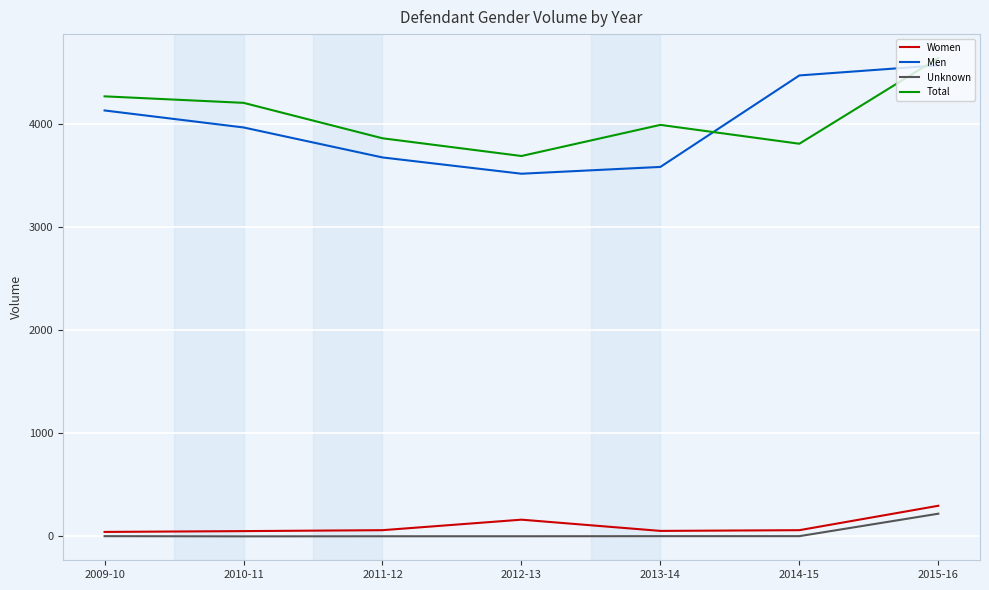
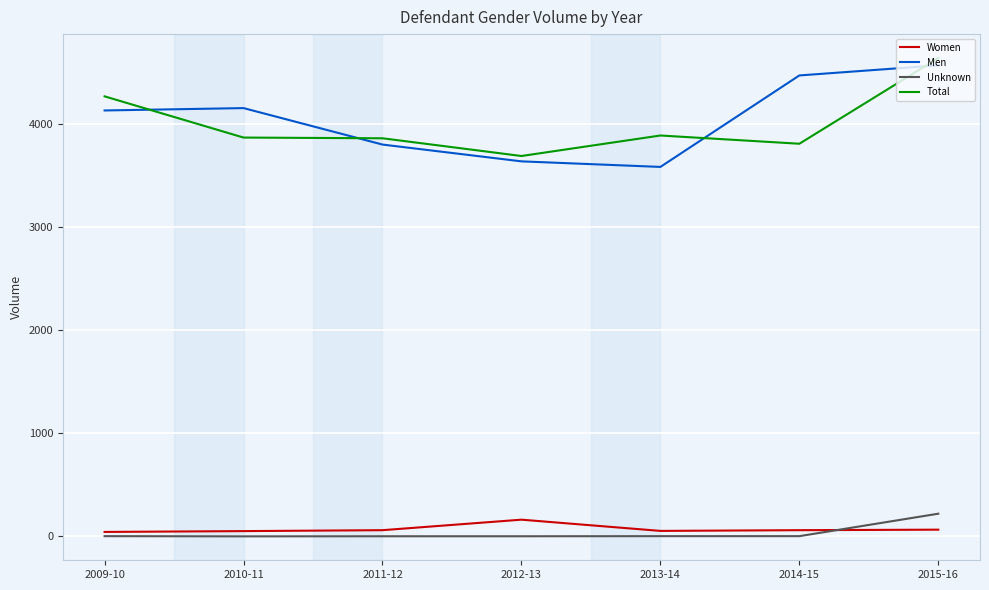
  {
    "Women": {
      "2009-10": 40,
      "2010-11": 50,
      "2011-12": 60,
      "2012-13": 160,
      "2013-14": 50,
      "2014-15": 60,
-     "2015-16": 300
+     "2015-16": 70
    },
    "Men": {
      "2009-10": 4130,
-     "2010-11": 3970,
-     "2011-12": 3680,
-     "2012-13": 3520,
+     "2010-11": 4160,
+     "2011-12": 3800,
+     "2012-13": 3640,
      "2013-14": 3590,
      "2014-15": 4470
    },
    "Unknown": {
      "2009-10": 0,
      "2010-11": 0,
      "2011-12": 0,
      "2012-13": 0,
      "2013-14": 0,
      "2014-15": 0,
      "2015-16": 220
    },
    "Total": {
      "2009-10": 4270,
-     "2010-11": 4210,
+     "2010-11": 3870,
      "2011-12": 3860,
      "2012-13": 3690,
-     "2013-14": 3990,
+     "2013-14": 3890,
      "2014-15": 3810
    }
  }
